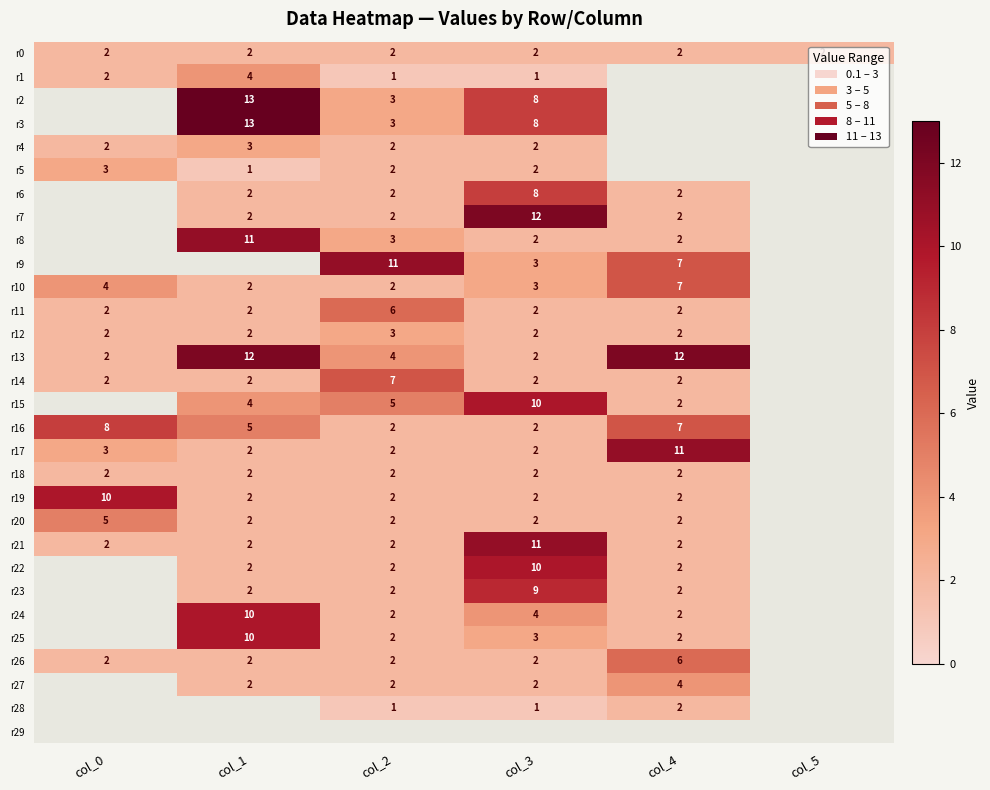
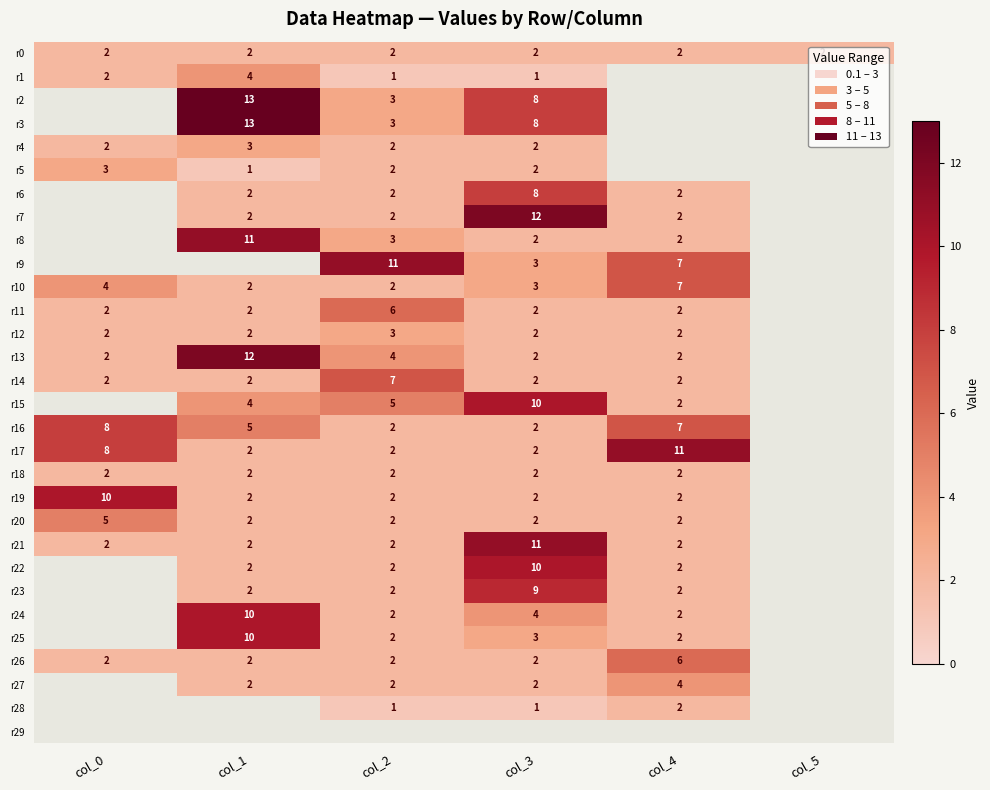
  {
    "r0": {
      "col_0": 2,
      "col_1": 2,
      "col_2": 2,
      "col_3": 2,
      "col_4": 2
    },
    "r1": {
      "col_0": 2,
      "col_1": 4,
      "col_2": 1,
      "col_3": 1
    },
    "r2": {
      "col_1": 13,
      "col_2": 3,
      "col_3": 8
    },
    "r3": {
      "col_1": 13,
      "col_2": 3,
      "col_3": 8
    },
    "r4": {
      "col_0": 2,
      "col_1": 3,
      "col_2": 2,
      "col_3": 2
    },
    "r5": {
      "col_0": 3,
      "col_1": 1,
      "col_2": 2,
      "col_3": 2
    },
    "r6": {
      "col_1": 2,
      "col_2": 2,
      "col_3": 8,
      "col_4": 2
    },
    "r7": {
      "col_1": 2,
      "col_2": 2,
      "col_3": 12,
      "col_4": 2
    },
    "r8": {
      "col_1": 11,
      "col_2": 3,
      "col_3": 2,
      "col_4": 2
    },
    "r9": {
      "col_2": 11,
      "col_3": 3,
      "col_4": 7
    },
    "r10": {
      "col_0": 4,
      "col_1": 2,
      "col_2": 2,
      "col_3": 3,
      "col_4": 7
    },
    "r11": {
      "col_0": 2,
      "col_1": 2,
      "col_2": 6,
      "col_3": 2,
      "col_4": 2
    },
    "r12": {
      "col_0": 2,
      "col_1": 2,
      "col_2": 3,
      "col_3": 2,
      "col_4": 2
    },
    "r13": {
      "col_0": 2,
      "col_1": 12,
      "col_2": 4,
      "col_3": 2,
-     "col_4": 12
+     "col_4": 2
    },
    "r14": {
      "col_0": 2,
      "col_1": 2,
      "col_2": 7,
      "col_3": 2,
      "col_4": 2
    },
    "r15": {
      "col_1": 4,
      "col_2": 5,
      "col_3": 10,
      "col_4": 2
    },
    "r16": {
      "col_0": 8,
      "col_1": 5,
      "col_2": 2,
      "col_3": 2,
      "col_4": 7
    },
    "r17": {
-     "col_0": 3,
+     "col_0": 8,
      "col_1": 2,
      "col_2": 2,
      "col_3": 2,
      "col_4": 11
    },
    "r18": {
      "col_0": 2,
      "col_1": 2,
      "col_2": 2,
      "col_3": 2,
      "col_4": 2
    },
    "r19": {
      "col_0": 10,
      "col_1": 2,
      "col_2": 2,
      "col_3": 2,
      "col_4": 2
    },
    "r20": {
      "col_0": 5,
      "col_1": 2,
      "col_2": 2,
      "col_3": 2,
      "col_4": 2
    },
    "r21": {
      "col_0": 2,
      "col_1": 2,
      "col_2": 2,
      "col_3": 11,
      "col_4": 2
    },
    "r22": {
      "col_1": 2,
      "col_2": 2,
      "col_3": 10,
      "col_4": 2
    },
    "r23": {
      "col_1": 2,
      "col_2": 2,
      "col_3": 9,
      "col_4": 2
    },
    "r24": {
      "col_1": 10,
      "col_2": 2,
      "col_3": 4,
      "col_4": 2
    },
    "r25": {
      "col_1": 10,
      "col_2": 2,
      "col_3": 3,
      "col_4": 2
    },
    "r26": {
      "col_0": 2,
      "col_1": 2,
      "col_2": 2,
      "col_3": 2,
      "col_4": 6
    },
    "r27": {
      "col_1": 2,
      "col_2": 2,
      "col_3": 2,
      "col_4": 4
    },
    "r28": {
      "col_2": 1,
      "col_3": 1,
      "col_4": 2
    }
  }
